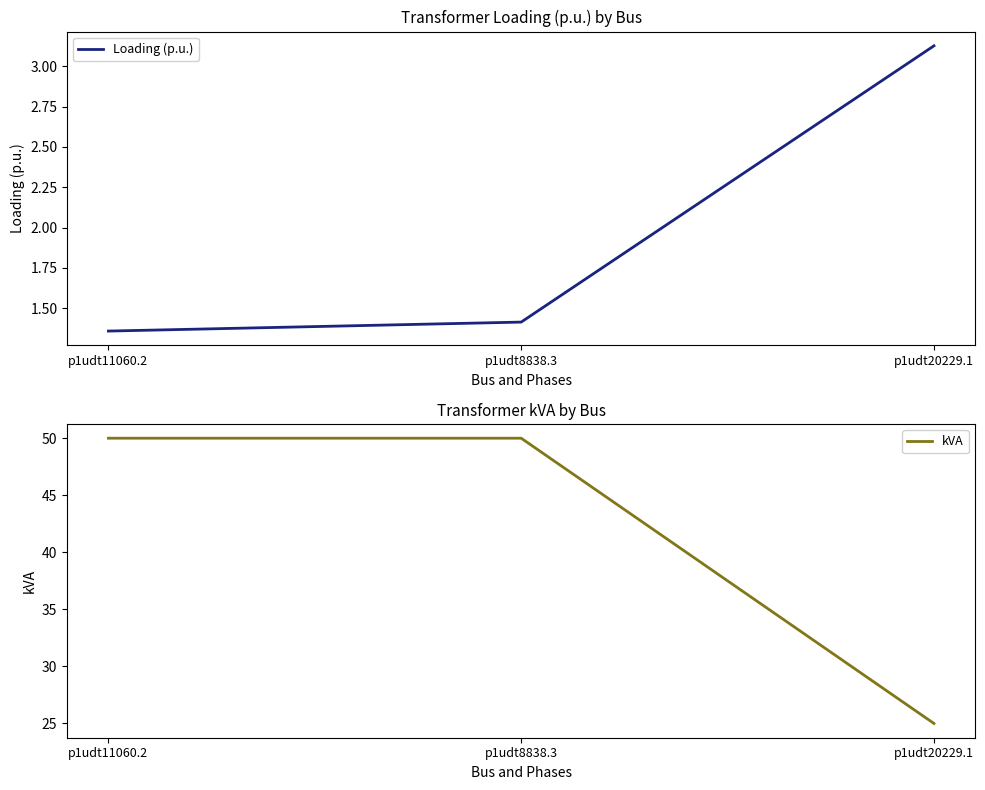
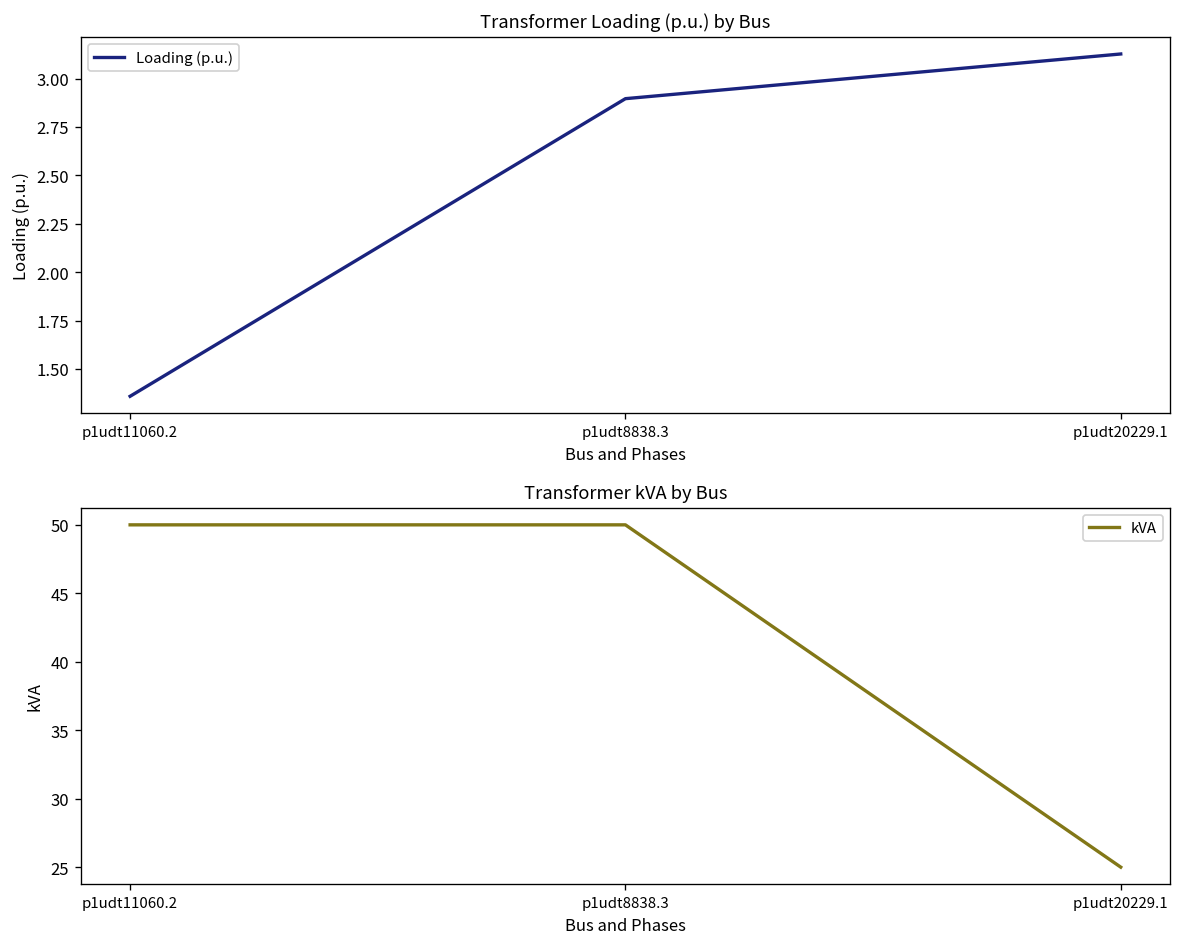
  {
    "Transformer Loading (p.u.) by Bus": {
      "p1udt11060.2": 1.36,
-     "p1udt8838.3": 1.41,
+     "p1udt8838.3": 2.90,
      "p1udt20229.1": 3.13
    },
    "Transformer kVA by Bus": {
      "p1udt11060.2": 50.0,
      "p1udt8838.3": 50.0,
      "p1udt20229.1": 25.0
    }
  }
